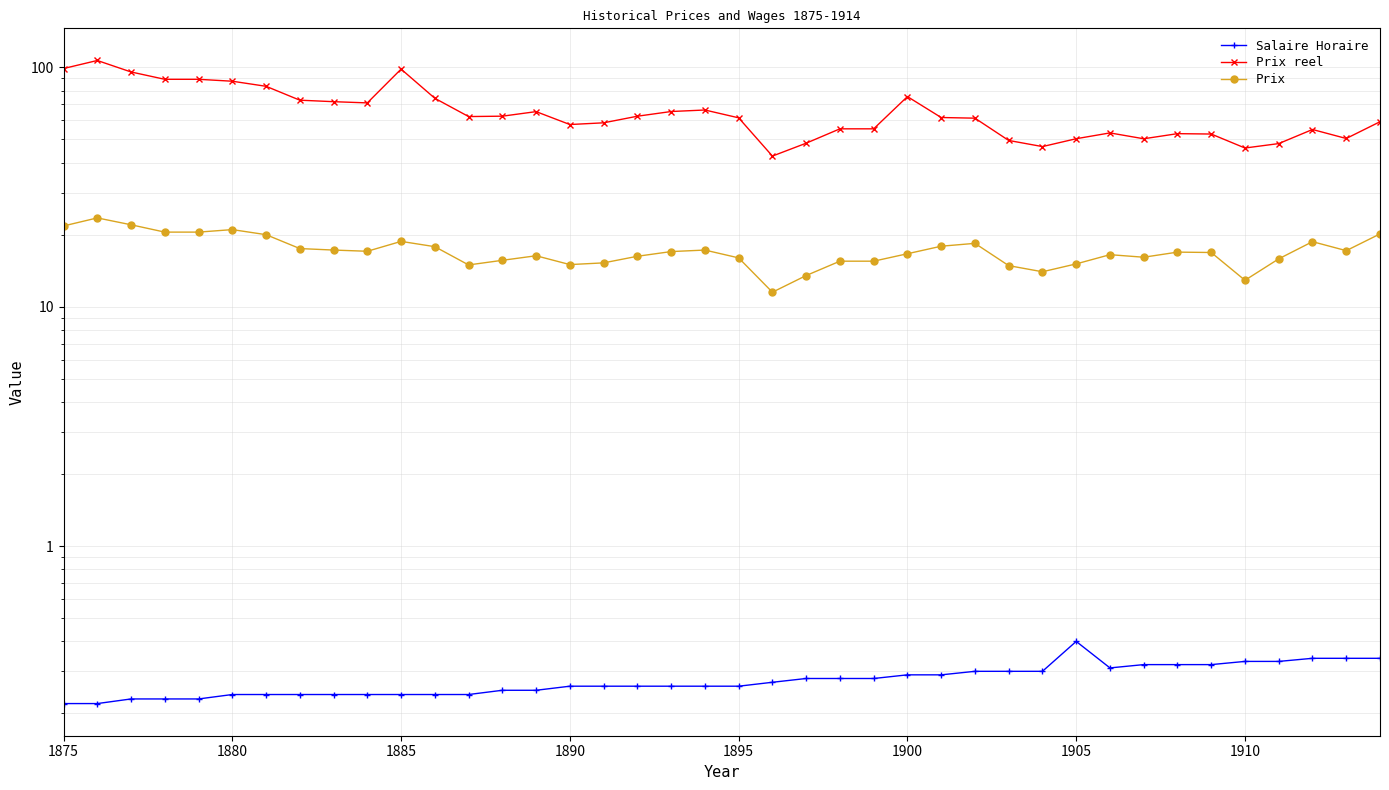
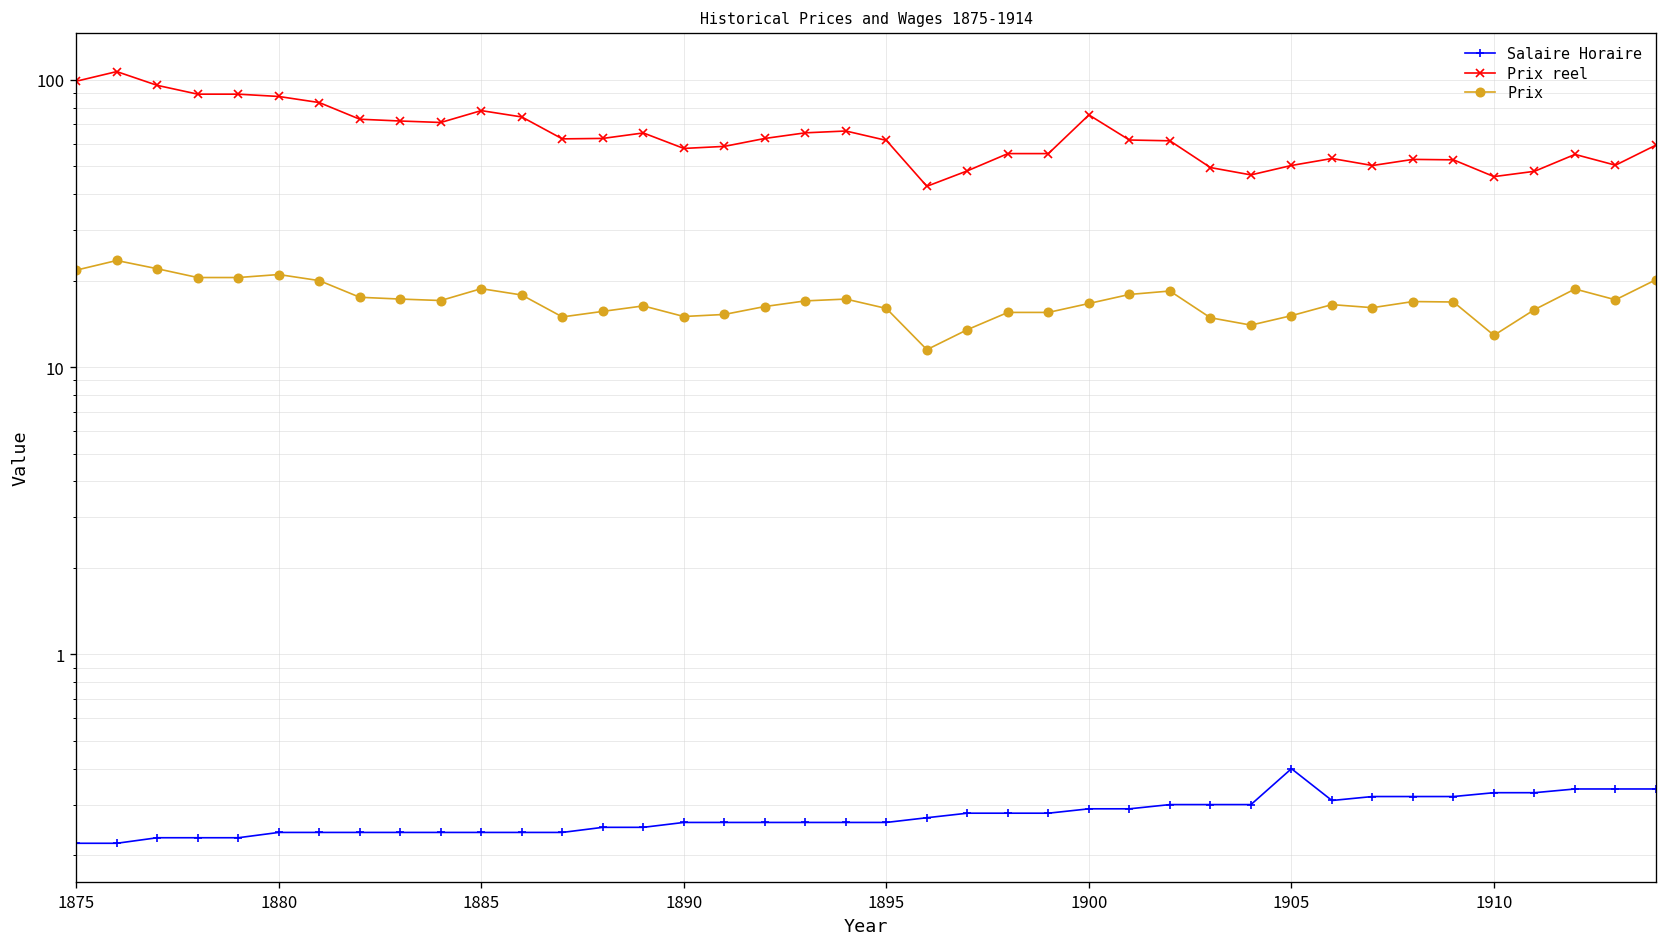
  {
    "Salaire Horaire": {
      "1875": 0.22,
      "1880": 0.24,
      "1885": 0.24,
      "1890": 0.26,
      "1895": 0.26,
      "1900": 0.29,
      "1905": 0.40,
      "1910": 0.33
    },
    "Prix reel": {
      "1875": 99,
      "1880": 88,
-     "1885": 98,
+     "1885": 78,
      "1890": 58,
      "1895": 62,
      "1900": 75,
      "1905": 50,
      "1910": 46
    },
    "Prix": {
      "1875": 22,
      "1880": 21,
      "1885": 19,
      "1890": 15,
      "1895": 16,
      "1900": 17,
      "1905": 15,
      "1910": 13
    }
  }
